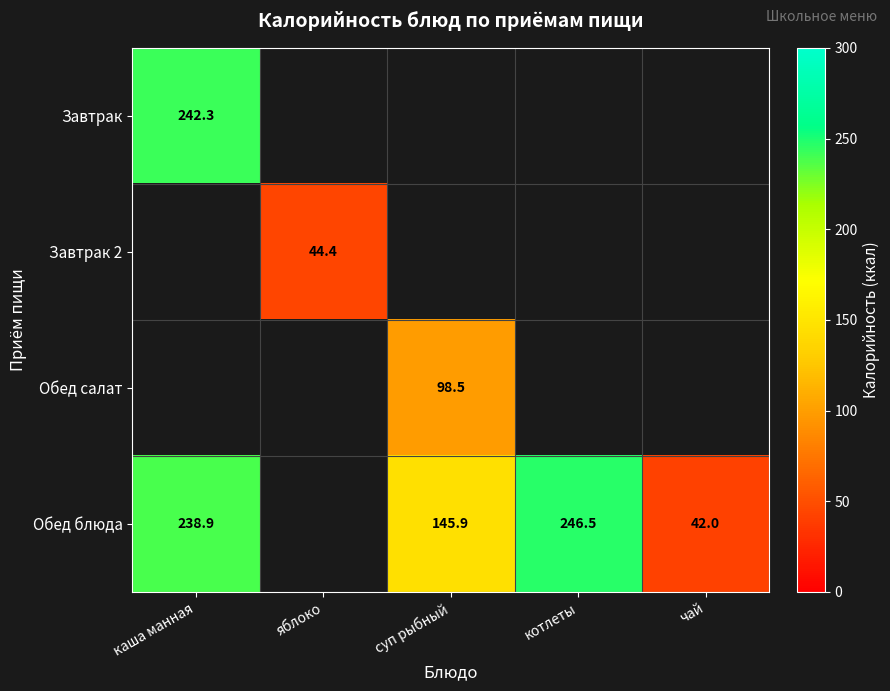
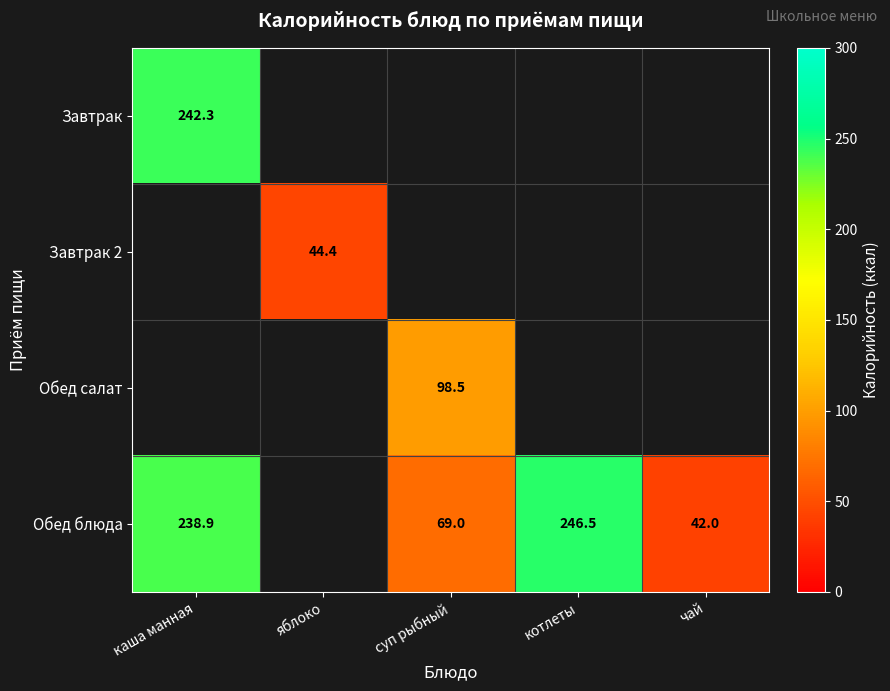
  {
    "Завтрак": {
      "каша манная": 242.3
    },
    "Завтрак 2": {
      "яблоко": 44.4
    },
    "Обед салат": {
      "суп рыбный": 98.5
    },
    "Обед блюда": {
      "каша манная": 238.9,
-     "суп рыбный": 145.9,
+     "суп рыбный": 69.0,
      "котлеты": 246.5,
      "чай": 42.0
    }
  }
